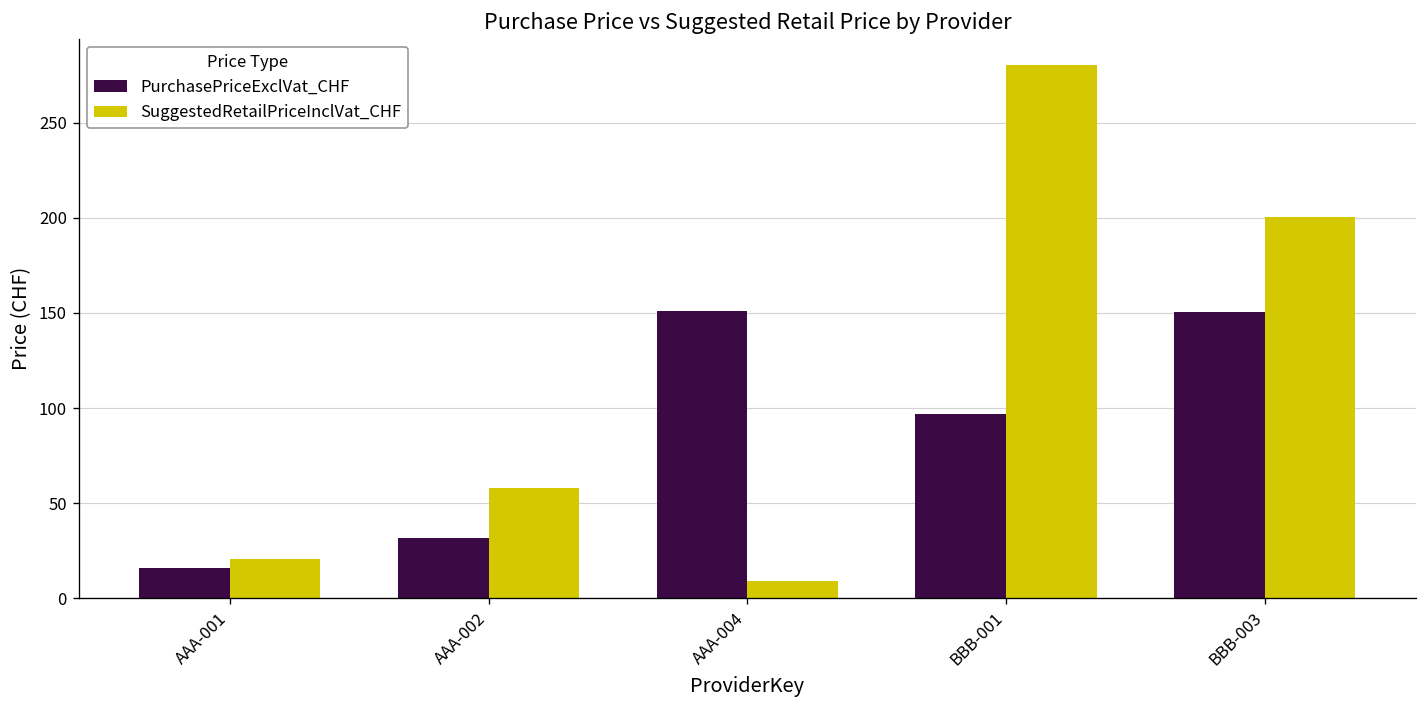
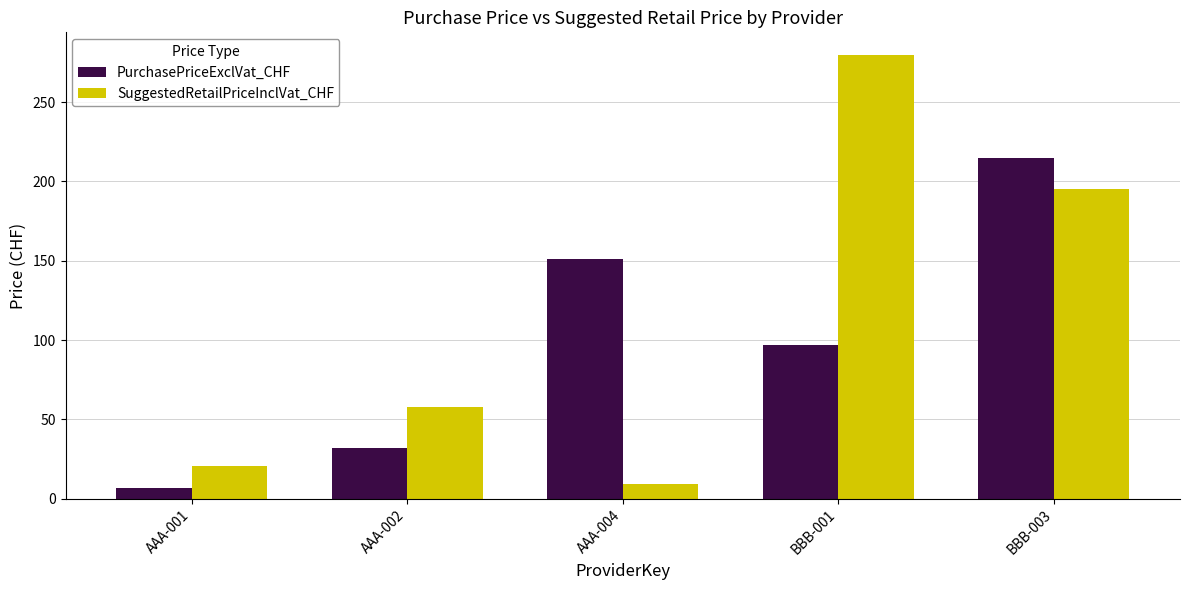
  {
    "PurchasePriceExclVat_CHF": {
-     "AAA-001": 16,
+     "AAA-001": 7,
      "AAA-002": 32,
      "AAA-004": 151,
      "BBB-001": 97,
-     "BBB-003": 151
+     "BBB-003": 215
    },
    "SuggestedRetailPriceInclVat_CHF": {
      "AAA-001": 21,
      "AAA-002": 58,
      "AAA-004": 9,
      "BBB-001": 280,
-     "BBB-003": 201
+     "BBB-003": 196
    }
  }
